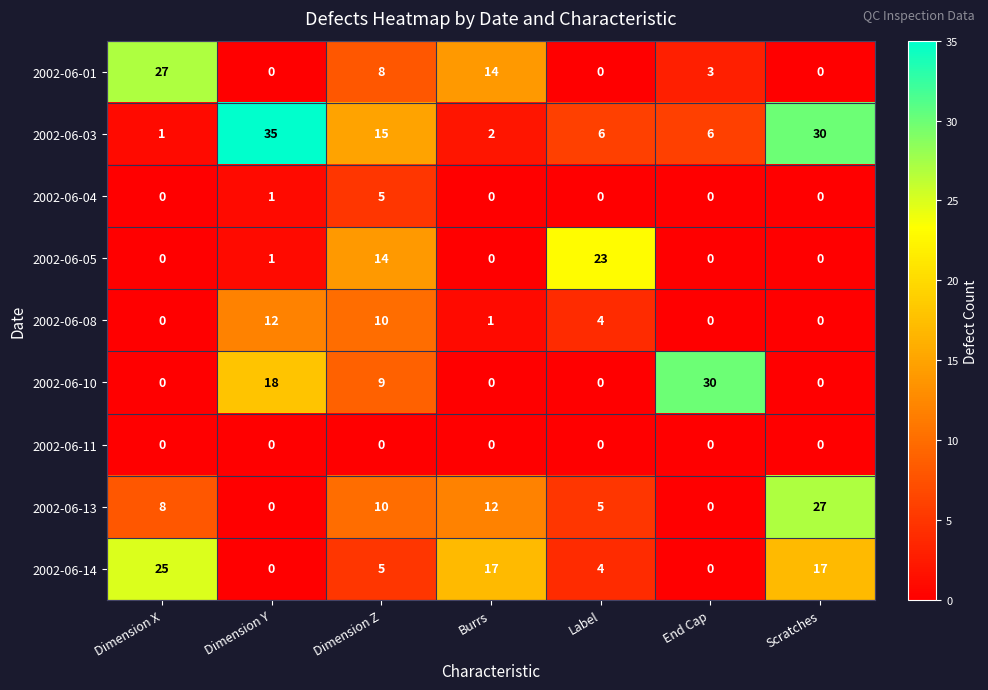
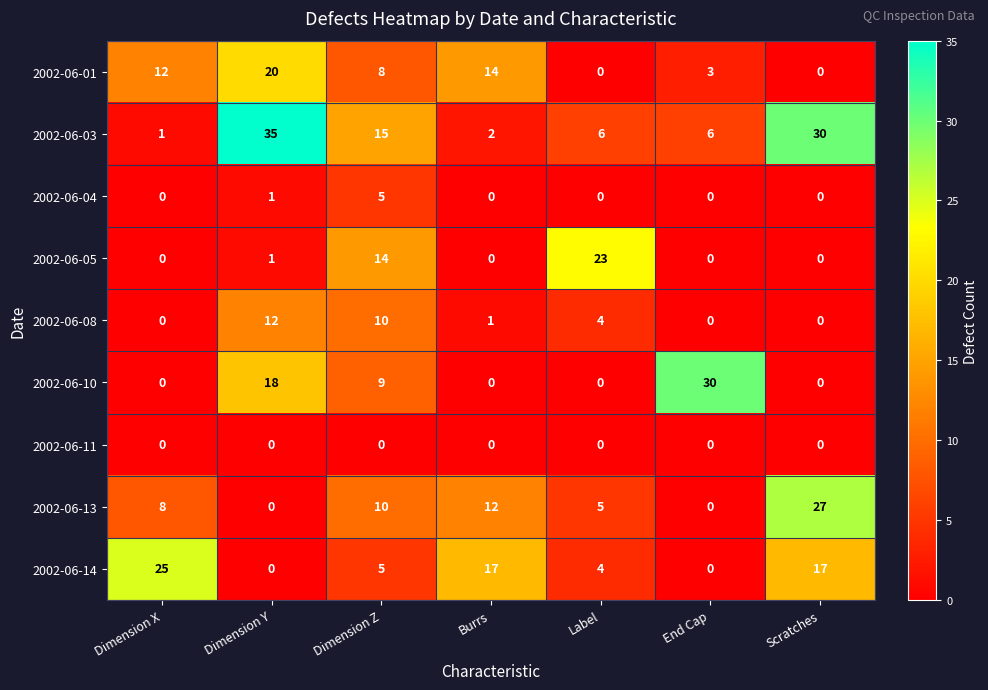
  {
    "2002-06-01": {
-     "Dimension X": 27,
-     "Dimension Y": 0,
+     "Dimension X": 12,
+     "Dimension Y": 20,
      "Dimension Z": 8,
      "Burrs": 14,
      "Label": 0,
      "End Cap": 3,
      "Scratches": 0
    },
    "2002-06-03": {
      "Dimension X": 1,
      "Dimension Y": 35,
      "Dimension Z": 15,
      "Burrs": 2,
      "Label": 6,
      "End Cap": 6,
      "Scratches": 30
    },
    "2002-06-04": {
      "Dimension X": 0,
      "Dimension Y": 1,
      "Dimension Z": 5,
      "Burrs": 0,
      "Label": 0,
      "End Cap": 0,
      "Scratches": 0
    },
    "2002-06-05": {
      "Dimension X": 0,
      "Dimension Y": 1,
      "Dimension Z": 14,
      "Burrs": 0,
      "Label": 23,
      "End Cap": 0,
      "Scratches": 0
    },
    "2002-06-08": {
      "Dimension X": 0,
      "Dimension Y": 12,
      "Dimension Z": 10,
      "Burrs": 1,
      "Label": 4,
      "End Cap": 0,
      "Scratches": 0
    },
    "2002-06-10": {
      "Dimension X": 0,
      "Dimension Y": 18,
      "Dimension Z": 9,
      "Burrs": 0,
      "Label": 0,
      "End Cap": 30,
      "Scratches": 0
    },
    "2002-06-11": {
      "Dimension X": 0,
      "Dimension Y": 0,
      "Dimension Z": 0,
      "Burrs": 0,
      "Label": 0,
      "End Cap": 0,
      "Scratches": 0
    },
    "2002-06-13": {
      "Dimension X": 8,
      "Dimension Y": 0,
      "Dimension Z": 10,
      "Burrs": 12,
      "Label": 5,
      "End Cap": 0,
      "Scratches": 27
    },
    "2002-06-14": {
      "Dimension X": 25,
      "Dimension Y": 0,
      "Dimension Z": 5,
      "Burrs": 17,
      "Label": 4,
      "End Cap": 0,
      "Scratches": 17
    }
  }
